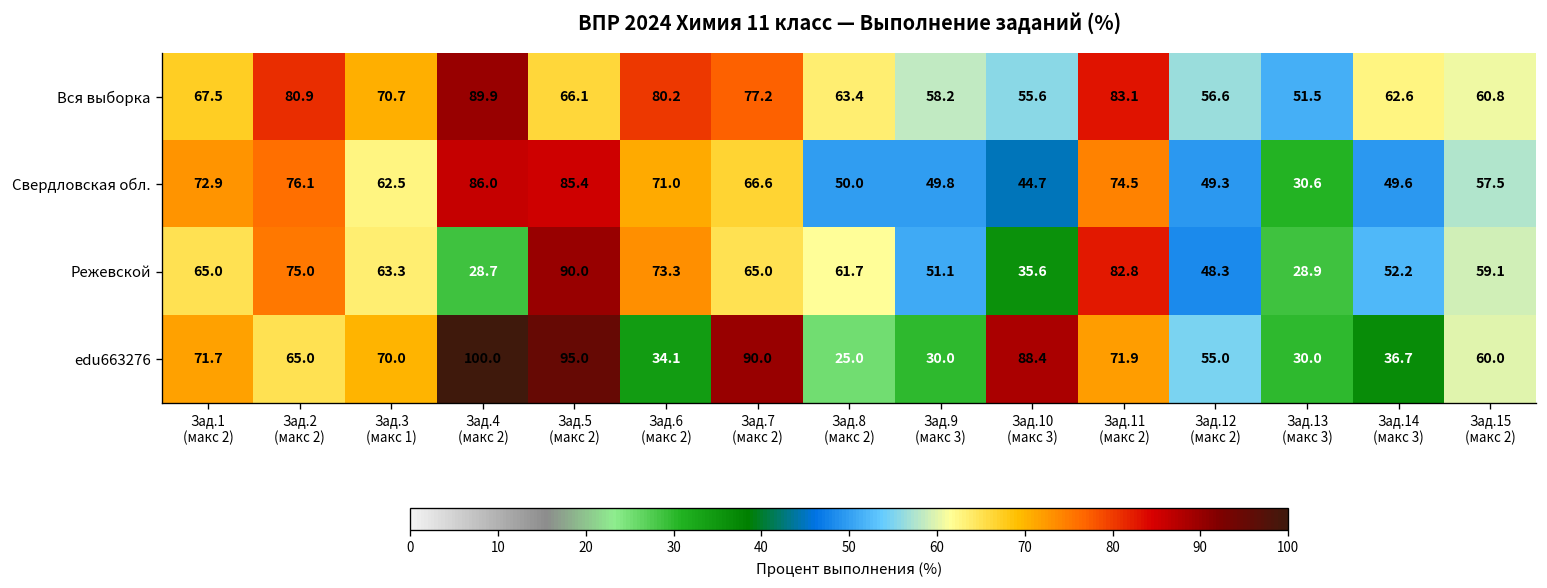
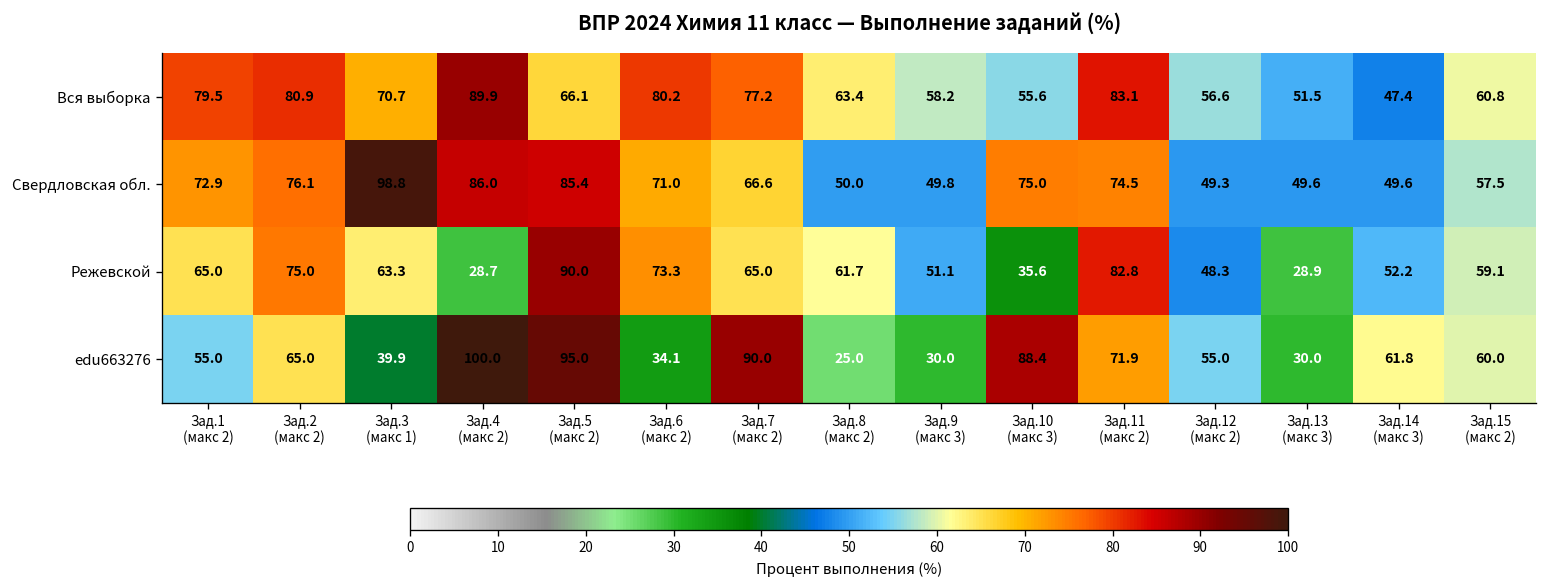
  {
    "Вся выборка": {
-     "Зад.1 (макс 2)": 67.5,
+     "Зад.1 (макс 2)": 79.5,
      "Зад.2 (макс 2)": 80.9,
      "Зад.3 (макс 1)": 70.7,
      "Зад.4 (макс 2)": 89.9,
      "Зад.5 (макс 2)": 66.1,
      "Зад.6 (макс 2)": 80.2,
      "Зад.7 (макс 2)": 77.2,
      "Зад.8 (макс 2)": 63.4,
      "Зад.9 (макс 3)": 58.2,
      "Зад.10 (макс 3)": 55.6,
      "Зад.11 (макс 2)": 83.1,
      "Зад.12 (макс 2)": 56.6,
      "Зад.13 (макс 3)": 51.5,
-     "Зад.14 (макс 3)": 62.6,
+     "Зад.14 (макс 3)": 47.4,
      "Зад.15 (макс 2)": 60.8
    },
    "Свердловская обл.": {
      "Зад.1 (макс 2)": 72.9,
      "Зад.2 (макс 2)": 76.1,
-     "Зад.3 (макс 1)": 62.5,
+     "Зад.3 (макс 1)": 98.8,
      "Зад.4 (макс 2)": 86.0,
      "Зад.5 (макс 2)": 85.4,
      "Зад.6 (макс 2)": 71.0,
      "Зад.7 (макс 2)": 66.6,
      "Зад.8 (макс 2)": 50.0,
      "Зад.9 (макс 3)": 49.8,
-     "Зад.10 (макс 3)": 44.7,
+     "Зад.10 (макс 3)": 75.0,
      "Зад.11 (макс 2)": 74.5,
      "Зад.12 (макс 2)": 49.3,
-     "Зад.13 (макс 3)": 30.6,
+     "Зад.13 (макс 3)": 49.6,
      "Зад.14 (макс 3)": 49.6,
      "Зад.15 (макс 2)": 57.5
    },
    "Режевской": {
      "Зад.1 (макс 2)": 65.0,
      "Зад.2 (макс 2)": 75.0,
      "Зад.3 (макс 1)": 63.3,
      "Зад.4 (макс 2)": 28.7,
      "Зад.5 (макс 2)": 90.0,
      "Зад.6 (макс 2)": 73.3,
      "Зад.7 (макс 2)": 65.0,
      "Зад.8 (макс 2)": 61.7,
      "Зад.9 (макс 3)": 51.1,
      "Зад.10 (макс 3)": 35.6,
      "Зад.11 (макс 2)": 82.8,
      "Зад.12 (макс 2)": 48.3,
      "Зад.13 (макс 3)": 28.9,
      "Зад.14 (макс 3)": 52.2,
      "Зад.15 (макс 2)": 59.1
    },
    "edu663276": {
-     "Зад.1 (макс 2)": 71.7,
+     "Зад.1 (макс 2)": 55.0,
      "Зад.2 (макс 2)": 65.0,
-     "Зад.3 (макс 1)": 70.0,
+     "Зад.3 (макс 1)": 39.9,
      "Зад.4 (макс 2)": 100.0,
      "Зад.5 (макс 2)": 95.0,
      "Зад.6 (макс 2)": 34.1,
      "Зад.7 (макс 2)": 90.0,
      "Зад.8 (макс 2)": 25.0,
      "Зад.9 (макс 3)": 30.0,
      "Зад.10 (макс 3)": 88.4,
      "Зад.11 (макс 2)": 71.9,
      "Зад.12 (макс 2)": 55.0,
      "Зад.13 (макс 3)": 30.0,
-     "Зад.14 (макс 3)": 36.7,
+     "Зад.14 (макс 3)": 61.8,
      "Зад.15 (макс 2)": 60.0
    }
  }
